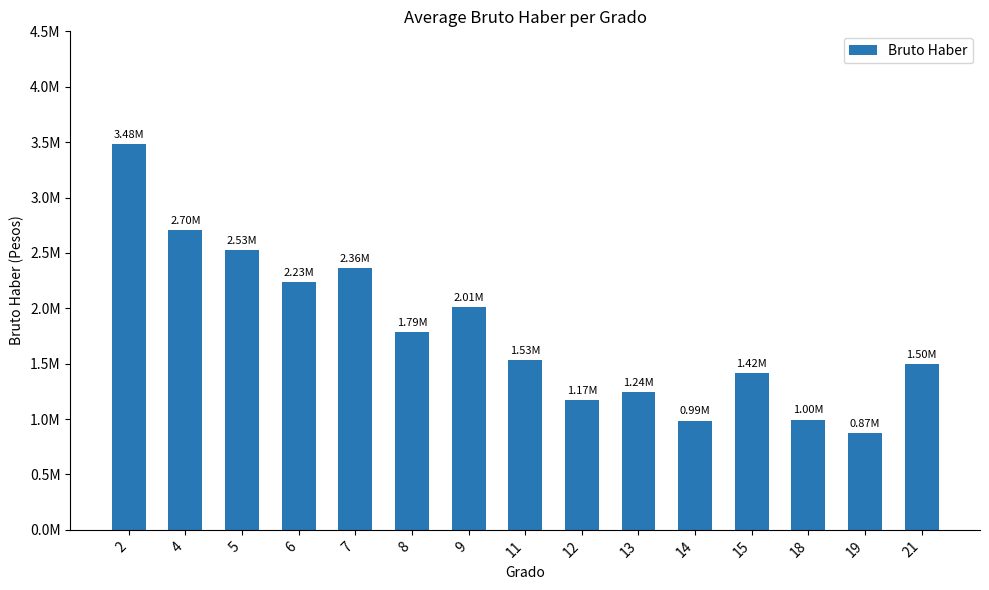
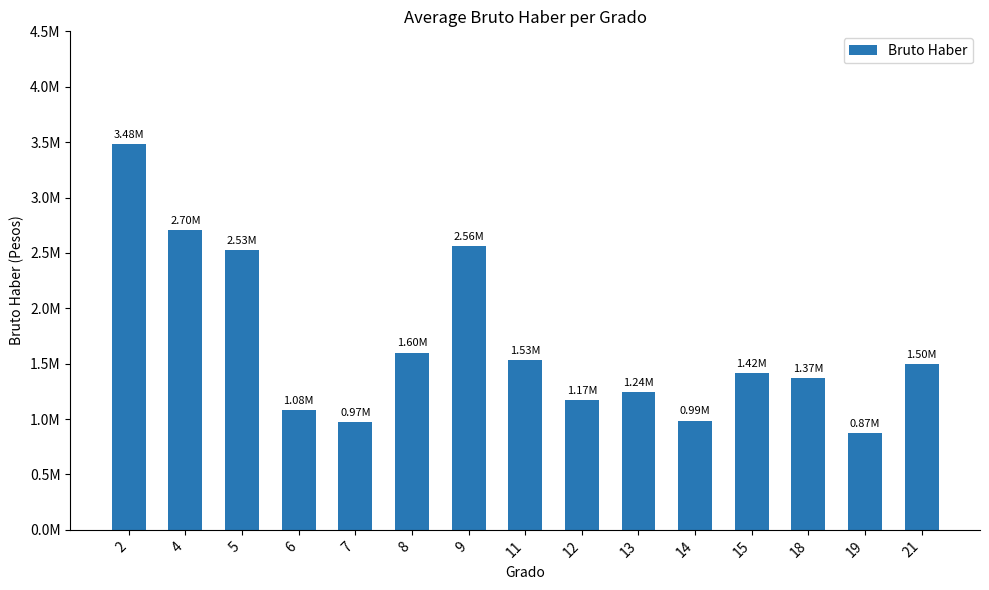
  {
    "2": "3.48M",
    "4": "2.70M",
    "5": "2.53M",
-   "6": "2.23M",
-   "7": "2.36M",
-   "8": "1.79M",
-   "9": "2.01M",
+   "6": "1.08M",
+   "7": "0.97M",
+   "8": "1.60M",
+   "9": "2.56M",
    "11": "1.53M",
    "12": "1.17M",
    "13": "1.24M",
    "14": "0.99M",
    "15": "1.42M",
-   "18": "1.00M",
+   "18": "1.37M",
    "19": "0.87M",
    "21": "1.50M"
  }
